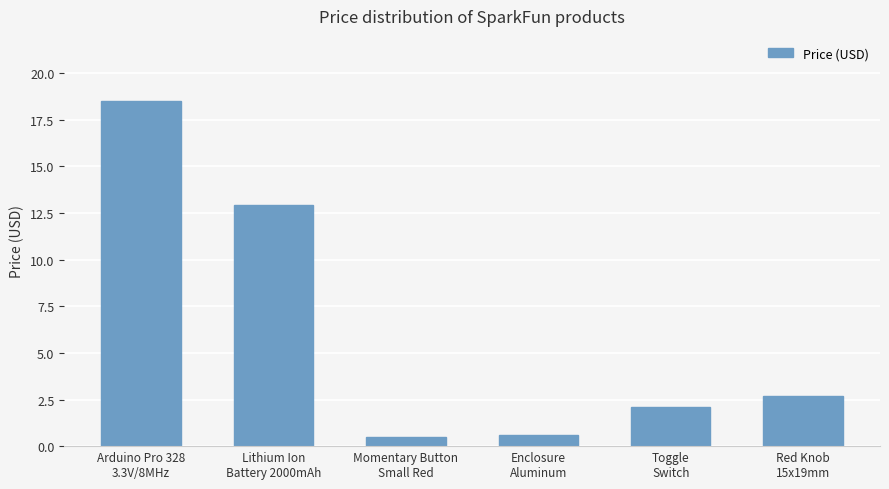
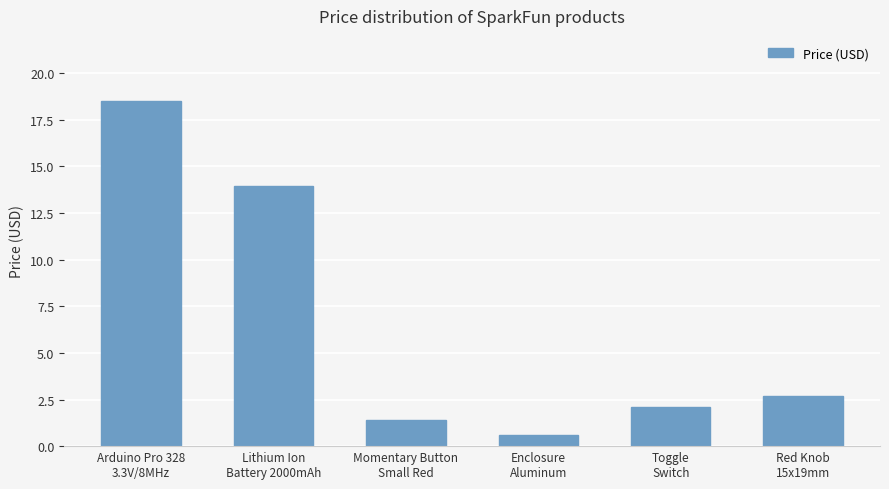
  {
    "Arduino Pro 328 3.3V/8MHz": 18.5,
-   "Lithium Ion Battery 2000mAh": 13.0,
-   "Momentary Button Small Red": 0.5,
+   "Lithium Ion Battery 2000mAh": 14.0,
+   "Momentary Button Small Red": 1.4,
    "Enclosure Aluminum": 0.6,
    "Toggle Switch": 2.1,
    "Red Knob 15x19mm": 2.7
  }
